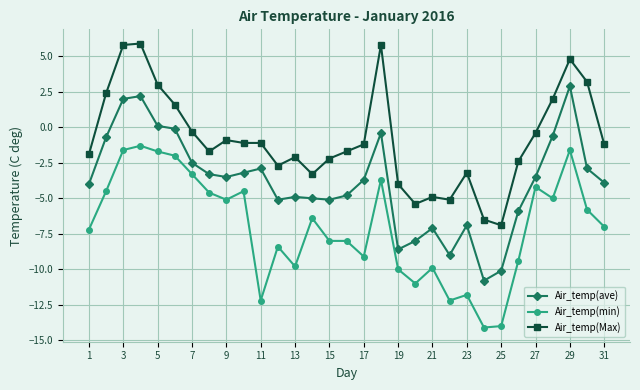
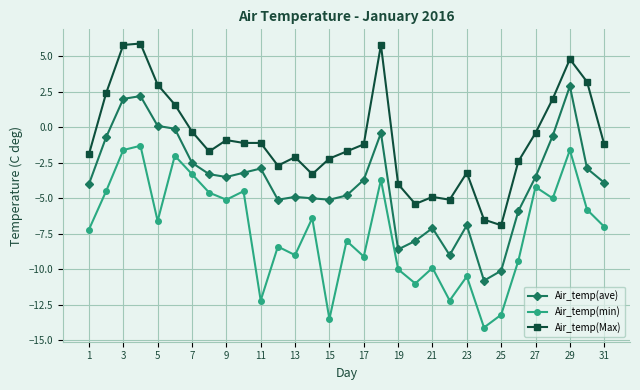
  {
    "Air_temp(min)": {
      "1": -7.2,
      "3": -1.6,
-     "5": -1.7,
+     "5": -6.6,
      "7": -3.3,
      "9": -5.1,
      "11": -12.2,
-     "13": -9.8,
-     "15": -8.0,
+     "13": -9.0,
+     "15": -13.5,
      "17": -9.1,
      "19": -10.0,
      "21": -9.9,
-     "23": -11.8,
-     "25": -14.0,
+     "23": -10.5,
+     "25": -13.2,
      "27": -4.2,
      "29": -1.6,
      "31": -7.0
    }
  }
